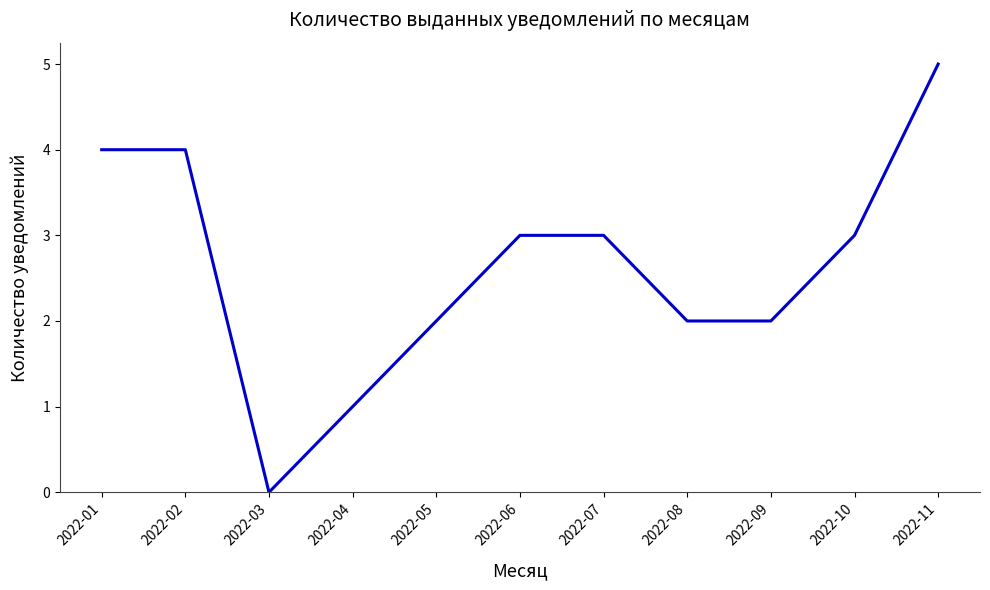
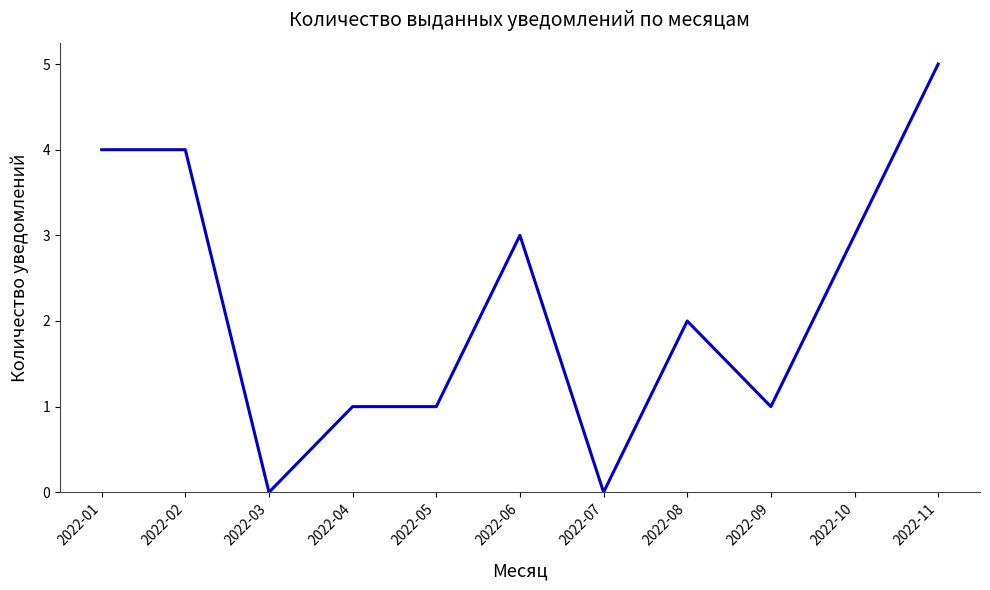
  {
    "2022-01": 4,
    "2022-02": 4,
    "2022-03": 0,
    "2022-04": 1,
-   "2022-05": 2,
+   "2022-05": 1,
    "2022-06": 3,
-   "2022-07": 3,
+   "2022-07": 0,
    "2022-08": 2,
-   "2022-09": 2,
+   "2022-09": 1,
    "2022-10": 3,
    "2022-11": 5
  }
